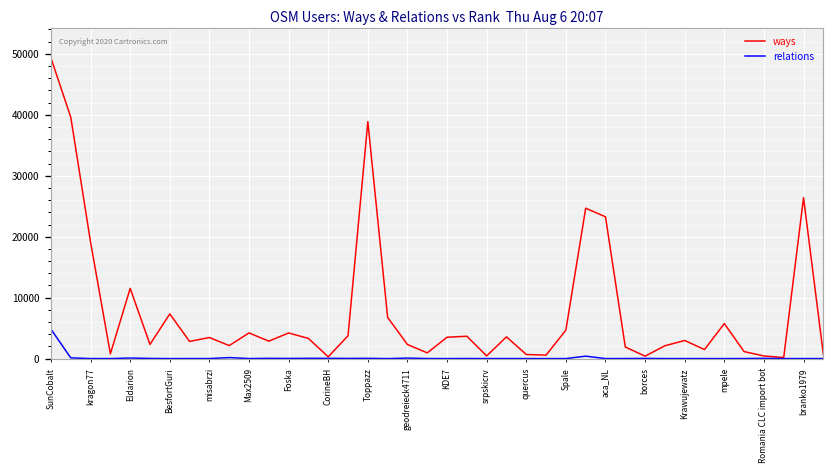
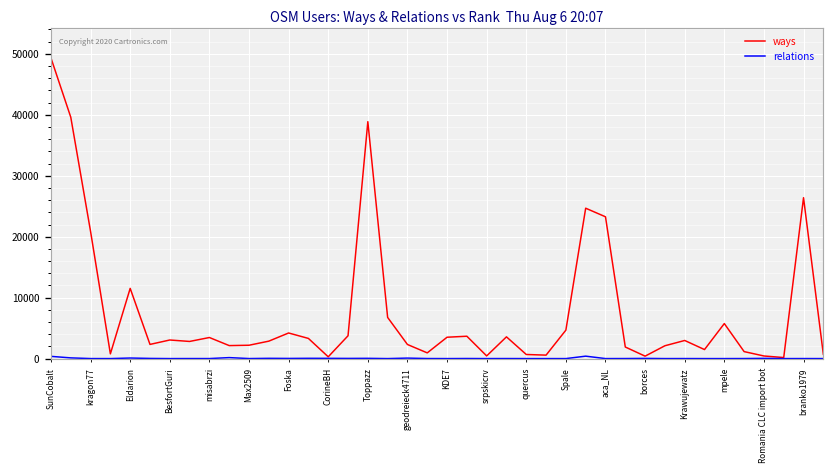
  {
    "ways": {
-     "kragon77": 19000,
+     "kragon77": 21000,
      "Eldarion": 12000,
-     "BesfortGuri": 7000,
+     "BesfortGuri": 3000,
      "misabrzi": 3000,
-     "Max2509": 4000,
+     "Max2509": 2000,
      "Foska": 4000,
      "Toppazz": 39000,
      "geodreieck4711": 2000,
      "KDE7": 4000,
      "quercus": 1000,
      "Spale": 5000,
      "aca_NL": 23000,
      "Krawujewatz": 3000,
      "mpele": 6000,
      "branko1979": 26000
    },
    "relations": {
-     "SunCobalt": 5000,
+     "SunCobalt": 0,
      "kragon77": 0,
      "Eldarion": 0,
      "BesfortGuri": 0,
      "misabrzi": 0,
      "Max2509": 0,
      "Foska": 0,
      "Toppazz": 0,
      "geodreieck4711": 0,
      "KDE7": 0,
      "quercus": 0,
      "Spale": 0,
      "aca_NL": 0,
      "Krawujewatz": 0,
      "mpele": 0,
      "branko1979": 0
    }
  }
